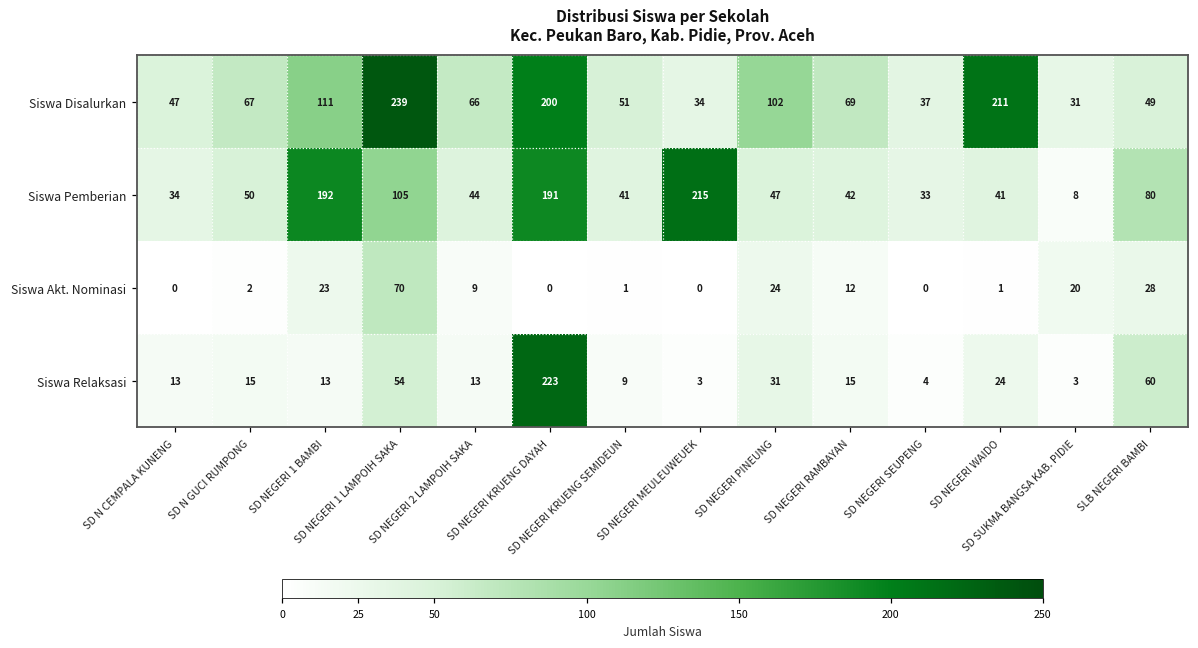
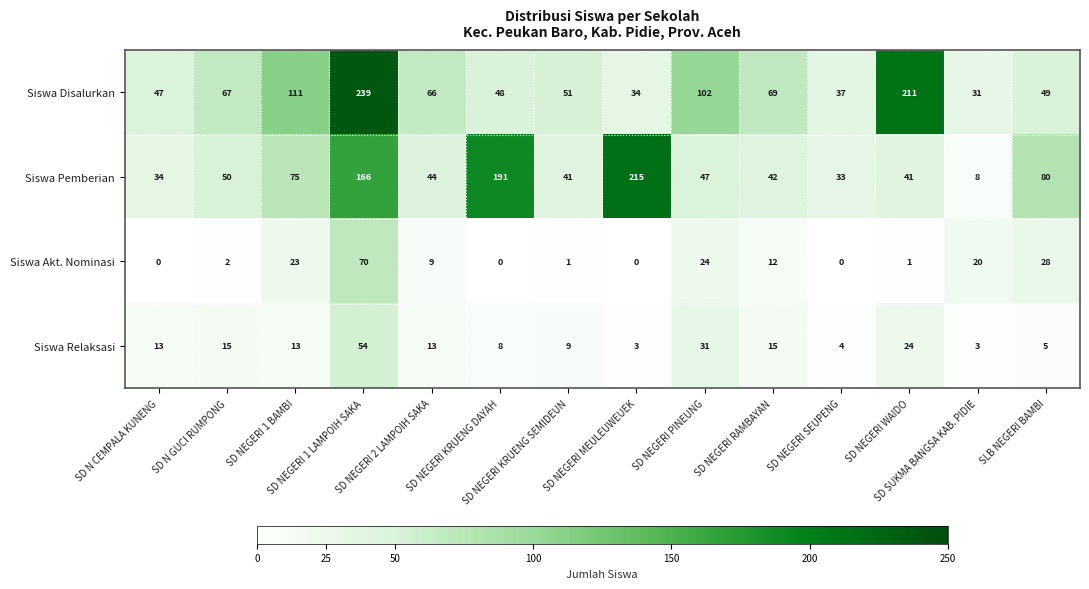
  {
    "Siswa Disalurkan": {
      "SD N CEMPALA KUNENG": 47,
      "SD N GUCI RUMPONG": 67,
      "SD NEGERI 1 BAMBI": 111,
      "SD NEGERI 1 LAMPOIH SAKA": 239,
      "SD NEGERI 2 LAMPOIH SAKA": 66,
-     "SD NEGERI KRUENG DAYAH": 200,
+     "SD NEGERI KRUENG DAYAH": 48,
      "SD NEGERI KRUENG SEMIDEUN": 51,
      "SD NEGERI MEULEUWEUEK": 34,
      "SD NEGERI PINEUNG": 102,
      "SD NEGERI RAMBAYAN": 69,
      "SD NEGERI SEUPENG": 37,
      "SD NEGERI WAIDO": 211,
      "SD SUKMA BANGSA KAB. PIDIE": 31,
      "SLB NEGERI BAMBI": 49
    },
    "Siswa Pemberian": {
      "SD N CEMPALA KUNENG": 34,
      "SD N GUCI RUMPONG": 50,
-     "SD NEGERI 1 BAMBI": 192,
-     "SD NEGERI 1 LAMPOIH SAKA": 105,
+     "SD NEGERI 1 BAMBI": 75,
+     "SD NEGERI 1 LAMPOIH SAKA": 166,
      "SD NEGERI 2 LAMPOIH SAKA": 44,
      "SD NEGERI KRUENG DAYAH": 191,
      "SD NEGERI KRUENG SEMIDEUN": 41,
      "SD NEGERI MEULEUWEUEK": 215,
      "SD NEGERI PINEUNG": 47,
      "SD NEGERI RAMBAYAN": 42,
      "SD NEGERI SEUPENG": 33,
      "SD NEGERI WAIDO": 41,
      "SD SUKMA BANGSA KAB. PIDIE": 8,
      "SLB NEGERI BAMBI": 80
    },
    "Siswa Akt. Nominasi": {
      "SD N CEMPALA KUNENG": 0,
      "SD N GUCI RUMPONG": 2,
      "SD NEGERI 1 BAMBI": 23,
      "SD NEGERI 1 LAMPOIH SAKA": 70,
      "SD NEGERI 2 LAMPOIH SAKA": 9,
      "SD NEGERI KRUENG DAYAH": 0,
      "SD NEGERI KRUENG SEMIDEUN": 1,
      "SD NEGERI MEULEUWEUEK": 0,
      "SD NEGERI PINEUNG": 24,
      "SD NEGERI RAMBAYAN": 12,
      "SD NEGERI SEUPENG": 0,
      "SD NEGERI WAIDO": 1,
      "SD SUKMA BANGSA KAB. PIDIE": 20,
      "SLB NEGERI BAMBI": 28
    },
    "Siswa Relaksasi": {
      "SD N CEMPALA KUNENG": 13,
      "SD N GUCI RUMPONG": 15,
      "SD NEGERI 1 BAMBI": 13,
      "SD NEGERI 1 LAMPOIH SAKA": 54,
      "SD NEGERI 2 LAMPOIH SAKA": 13,
-     "SD NEGERI KRUENG DAYAH": 223,
+     "SD NEGERI KRUENG DAYAH": 8,
      "SD NEGERI KRUENG SEMIDEUN": 9,
      "SD NEGERI MEULEUWEUEK": 3,
      "SD NEGERI PINEUNG": 31,
      "SD NEGERI RAMBAYAN": 15,
      "SD NEGERI SEUPENG": 4,
      "SD NEGERI WAIDO": 24,
      "SD SUKMA BANGSA KAB. PIDIE": 3,
-     "SLB NEGERI BAMBI": 60
+     "SLB NEGERI BAMBI": 5
    }
  }
